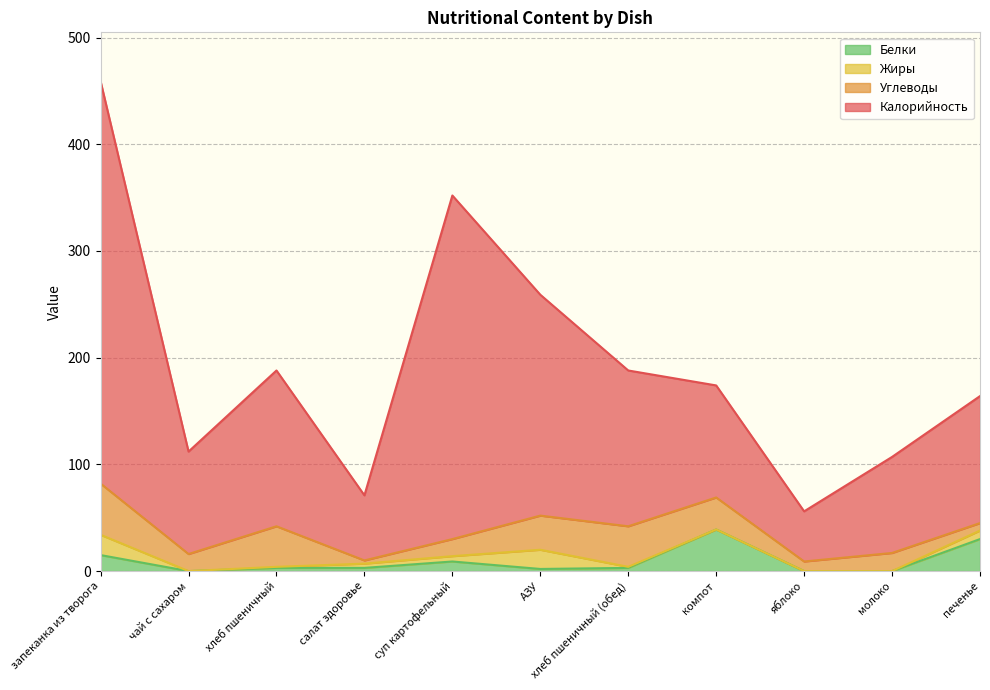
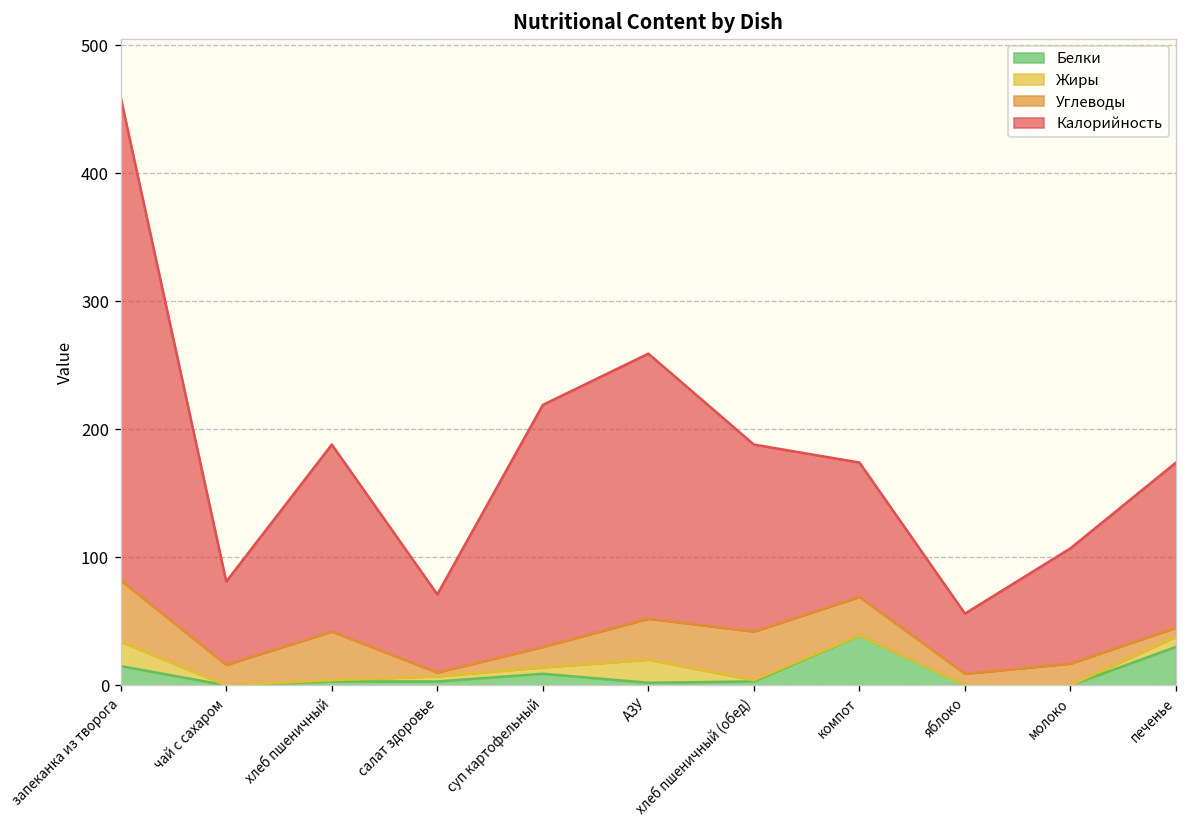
  {
    "Белки": {
      "запеканка из творога": 15,
      "салат здоровье": 3,
      "суп картофельный": 9,
      "АЗУ": 2,
      "печенье": 30
    },
    "Калорийность": {
      "запеканка из творога": 377,
-     "чай с сахаром": 96,
+     "чай с сахаром": 65,
      "хлеб пшеничный": 146,
      "салат здоровье": 61,
-     "суп картофельный": 322,
+     "суп картофельный": 189,
      "АЗУ": 207,
      "хлеб пшеничный (обед)": 146,
      "компот": 105,
      "яблоко": 47,
      "молоко": 90,
-     "печенье": 119
+     "печенье": 129
    }
  }
